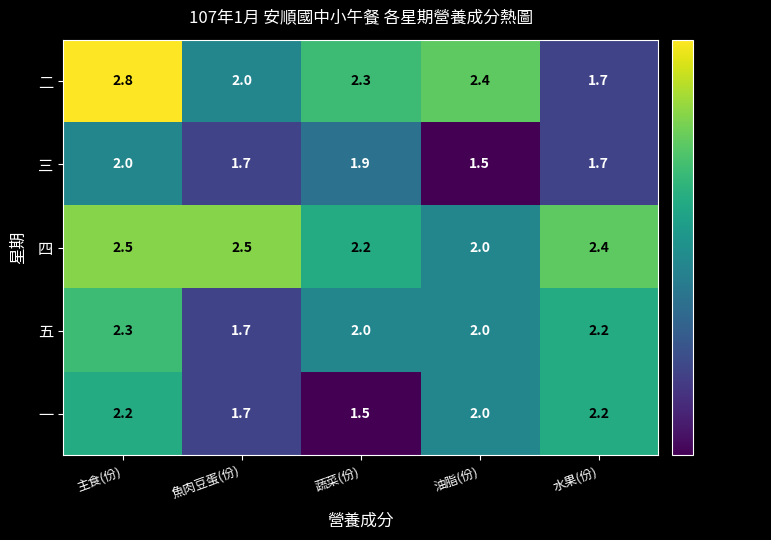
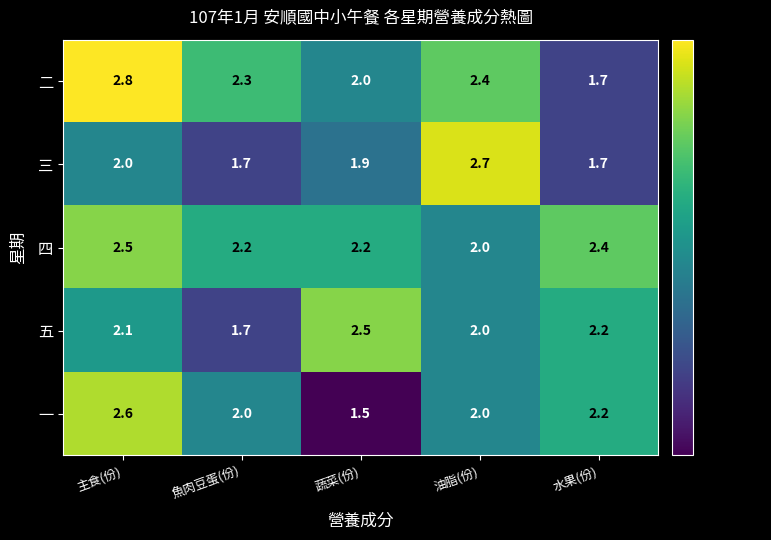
  {
    "二": {
      "主食(份)": 2.8,
-     "魚肉豆蛋(份)": 2.0,
-     "蔬菜(份)": 2.3,
+     "魚肉豆蛋(份)": 2.3,
+     "蔬菜(份)": 2.0,
      "油脂(份)": 2.4,
      "水果(份)": 1.7
    },
    "三": {
      "主食(份)": 2.0,
      "魚肉豆蛋(份)": 1.7,
      "蔬菜(份)": 1.9,
-     "油脂(份)": 1.5,
+     "油脂(份)": 2.7,
      "水果(份)": 1.7
    },
    "四": {
      "主食(份)": 2.5,
-     "魚肉豆蛋(份)": 2.5,
+     "魚肉豆蛋(份)": 2.2,
      "蔬菜(份)": 2.2,
      "油脂(份)": 2.0,
      "水果(份)": 2.4
    },
    "五": {
-     "主食(份)": 2.3,
+     "主食(份)": 2.1,
      "魚肉豆蛋(份)": 1.7,
-     "蔬菜(份)": 2.0,
+     "蔬菜(份)": 2.5,
      "油脂(份)": 2.0,
      "水果(份)": 2.2
    },
    "一": {
-     "主食(份)": 2.2,
-     "魚肉豆蛋(份)": 1.7,
+     "主食(份)": 2.6,
+     "魚肉豆蛋(份)": 2.0,
      "蔬菜(份)": 1.5,
      "油脂(份)": 2.0,
      "水果(份)": 2.2
    }
  }
